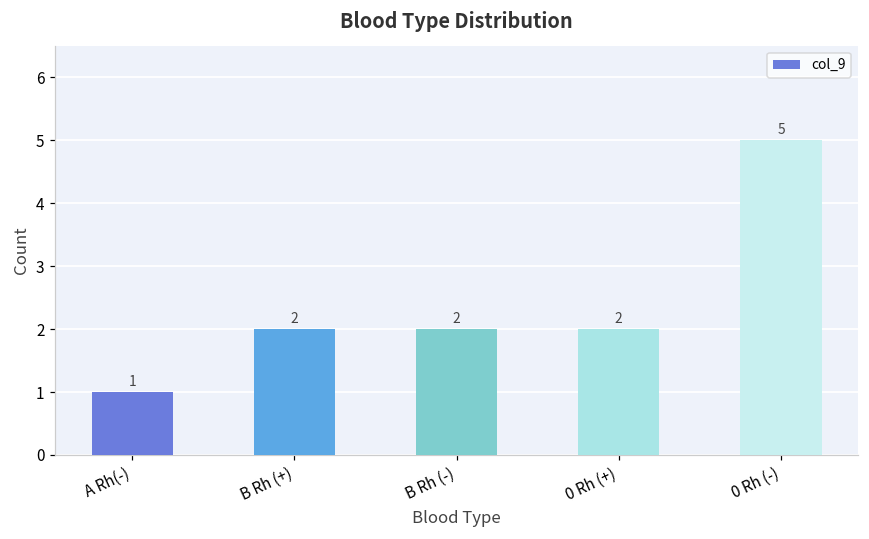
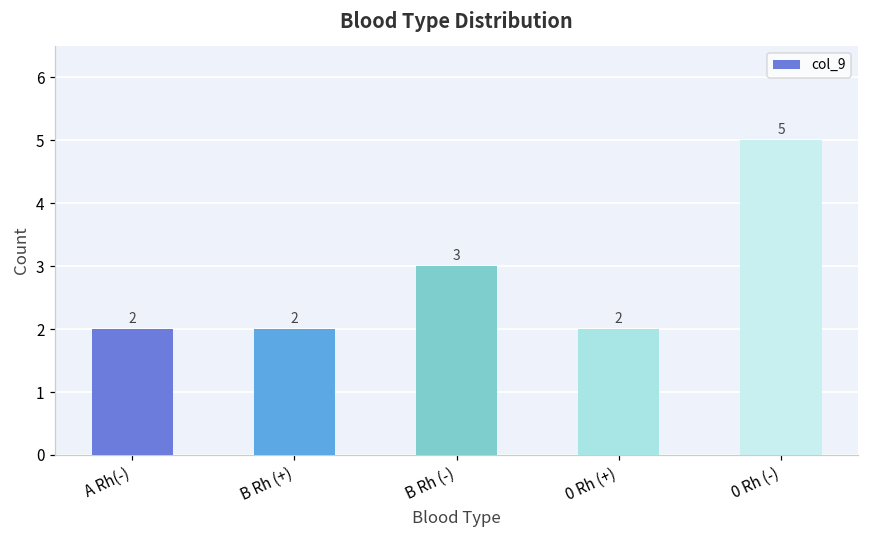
  {
-   "A Rh(-)": 1,
+   "A Rh(-)": 2,
    "B Rh (+)": 2,
-   "B Rh (-)": 2,
+   "B Rh (-)": 3,
    "0 Rh (+)": 2,
    "0 Rh (-)": 5
  }
